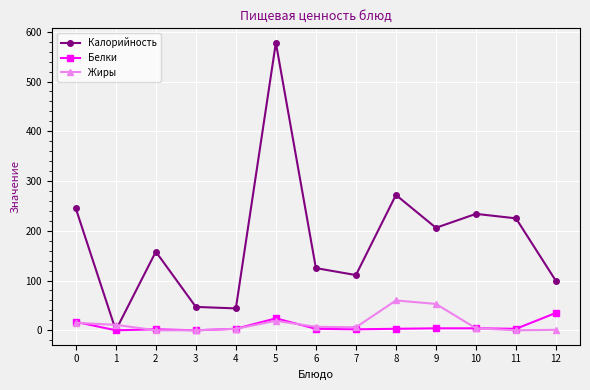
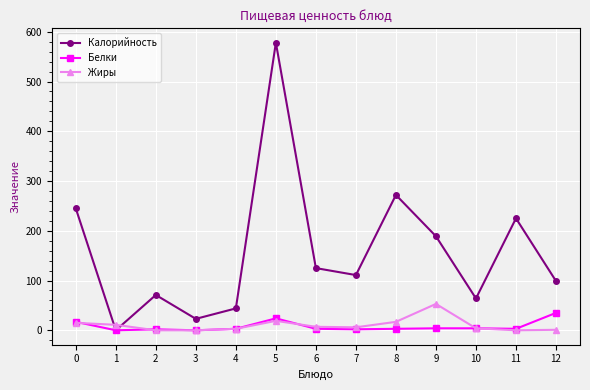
  {
    "Калорийность": {
      "0": 250,
-     "2": 160,
-     "3": 50,
+     "2": 70,
+     "3": 20,
      "4": 40,
      "5": 580,
      "6": 130,
      "7": 110,
      "8": 270,
-     "9": 210,
-     "10": 230,
+     "9": 190,
+     "10": 60,
      "11": 230,
      "12": 100
    },
    "Белки": {
      "8": 0,
      "9": 0,
      "12": 40
    },
    "Жиры": {
      "1": 10,
-     "8": 60,
+     "8": 20,
      "9": 50,
      "12": 0
    }
  }
